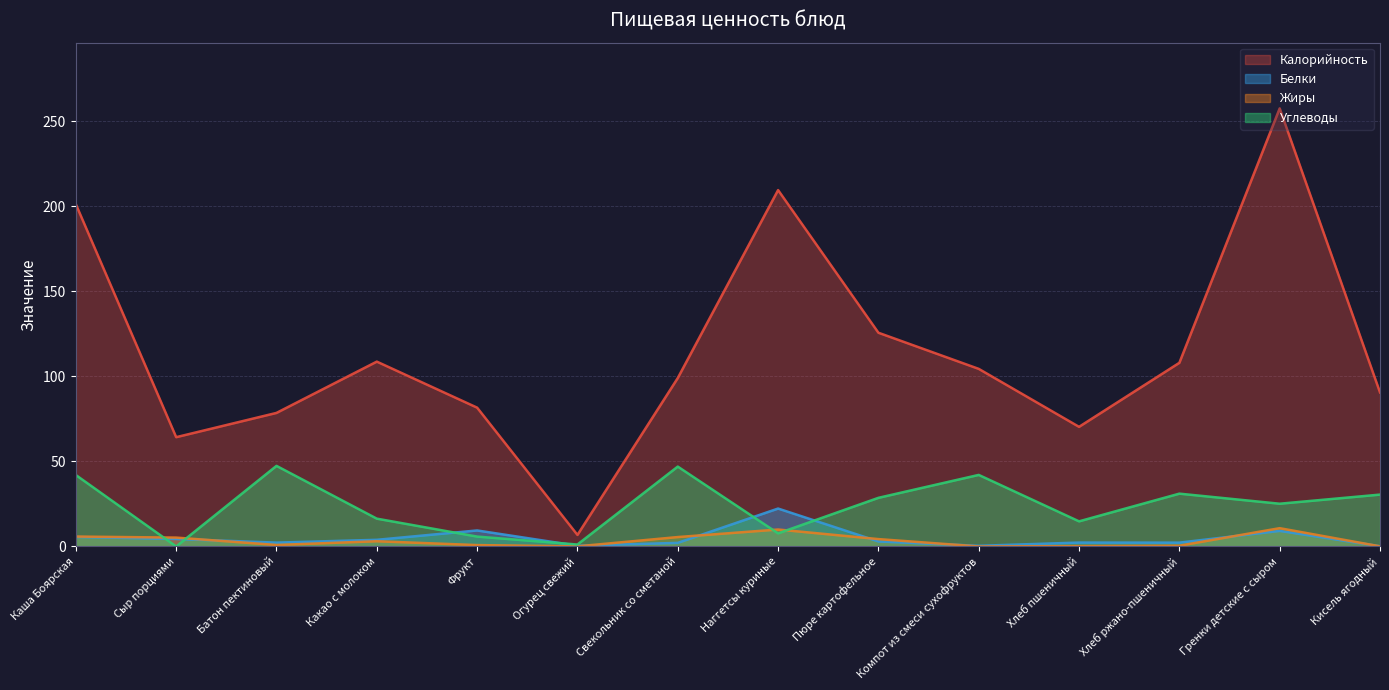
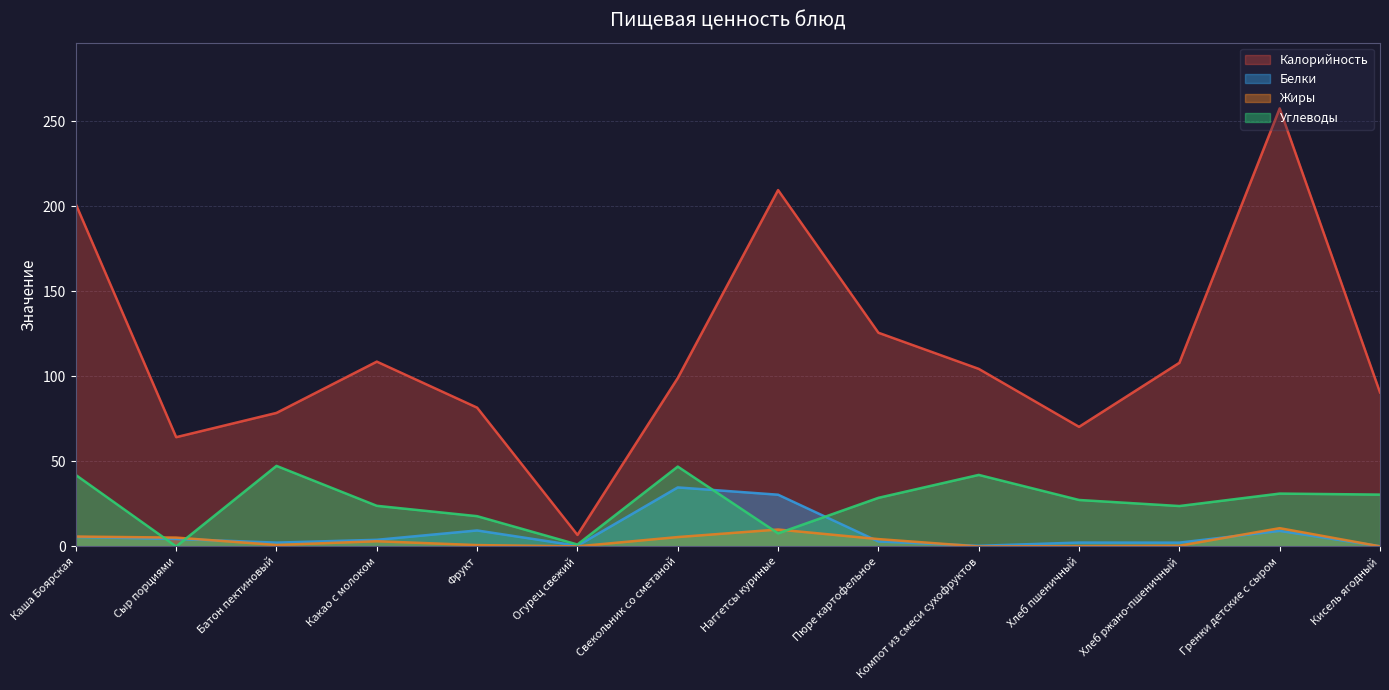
  {
    "Белки": {
      "Фрукт": 9,
-     "Свекольник со сметаной": 2,
-     "Наггетсы куриные": 22,
+     "Свекольник со сметаной": 35,
+     "Наггетсы куриные": 30,
      "Хлеб пшеничный": 2,
      "Хлеб ржано-пшеничный": 2,
      "Гренки детские с сыром": 9
    },
    "Углеводы": {
      "Каша Боярская": 42,
      "Сыр порциями": 0,
      "Батон пектиновый": 47,
-     "Какао с молоком": 16,
-     "Фрукт": 6,
+     "Какао с молоком": 24,
+     "Фрукт": 18,
      "Свекольник со сметаной": 47,
      "Наггетсы куриные": 8,
      "Пюре картофельное": 29,
      "Компот из смеси сухофруктов": 42,
-     "Хлеб пшеничный": 15,
-     "Хлеб ржано-пшеничный": 31,
-     "Гренки детские с сыром": 25,
+     "Хлеб пшеничный": 27,
+     "Хлеб ржано-пшеничный": 24,
+     "Гренки детские с сыром": 31,
      "Кисель ягодный": 30
    }
  }
